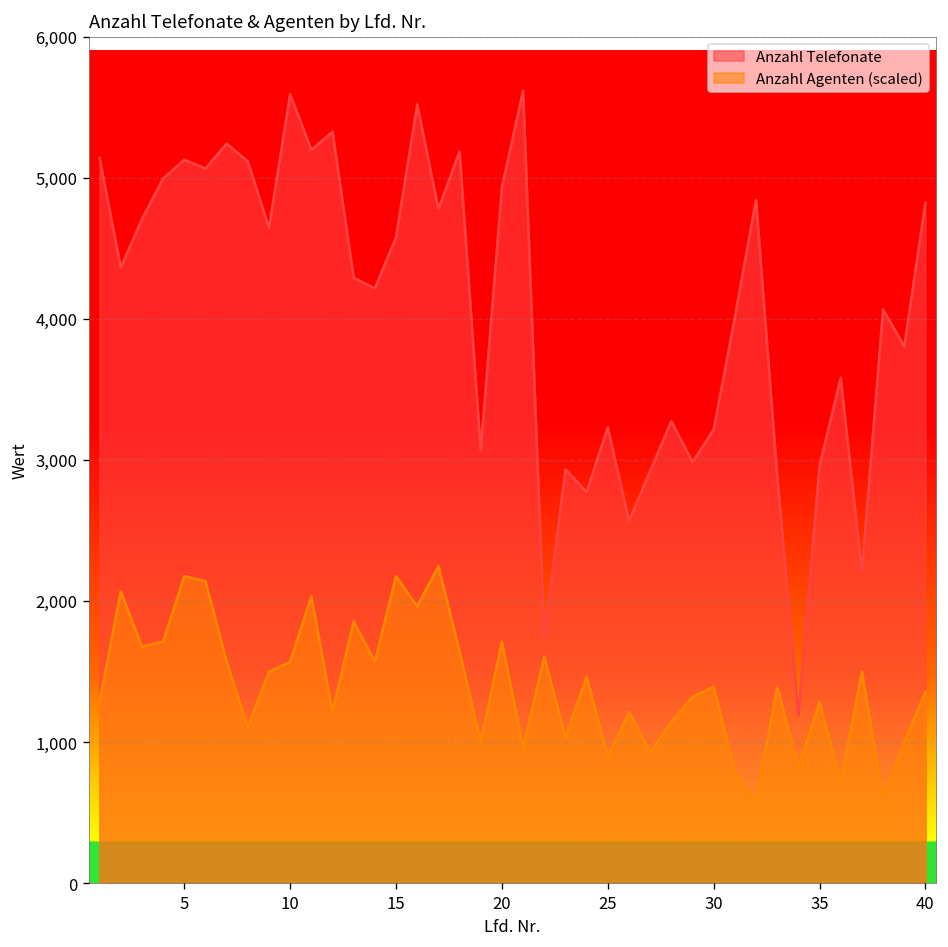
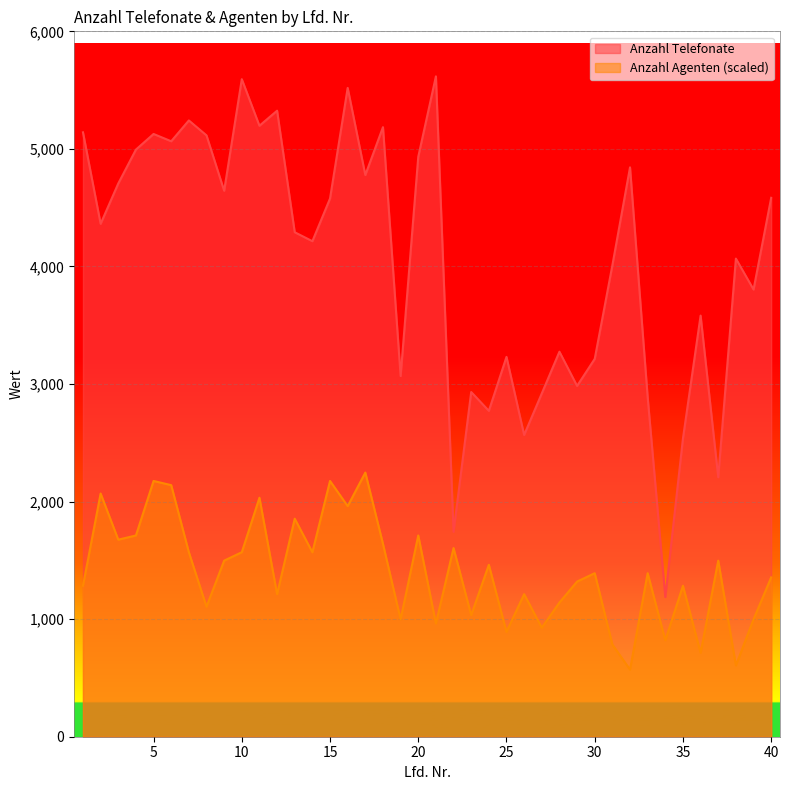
  {
    "Anzahl Telefonate": {
      "5": "5,130",
      "10": "5,590",
      "15": "4,580",
      "20": "4,930",
      "25": "3,230",
      "30": "3,210",
-     "35": "2,960",
-     "40": "4,820"
+     "35": "2,540",
+     "40": "4,580"
    },
    "Anzahl Agenten (scaled)": {
      "5": "2,180",
      "10": "1,570",
      "15": "2,180",
      "20": "1,710",
      "25": "890",
      "30": "1,390",
      "35": "1,280",
      "40": "1,360"
    }
  }
